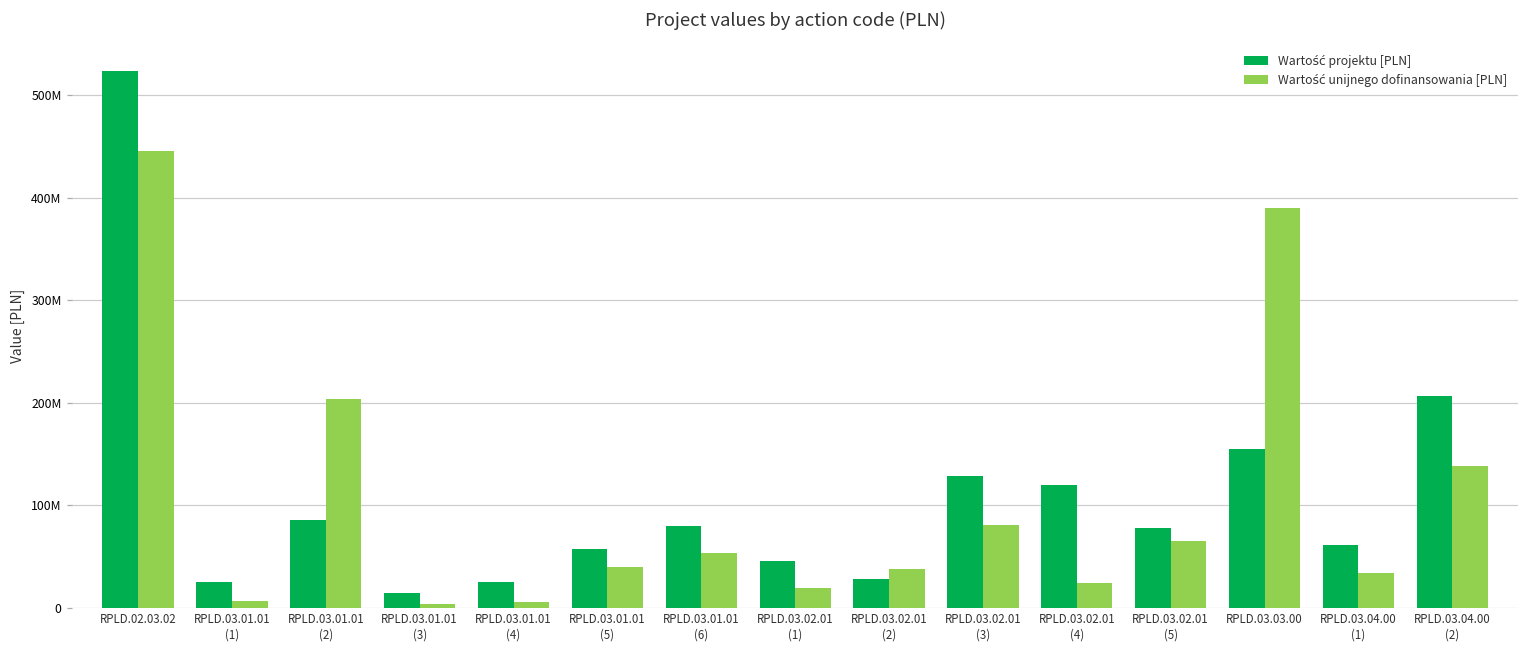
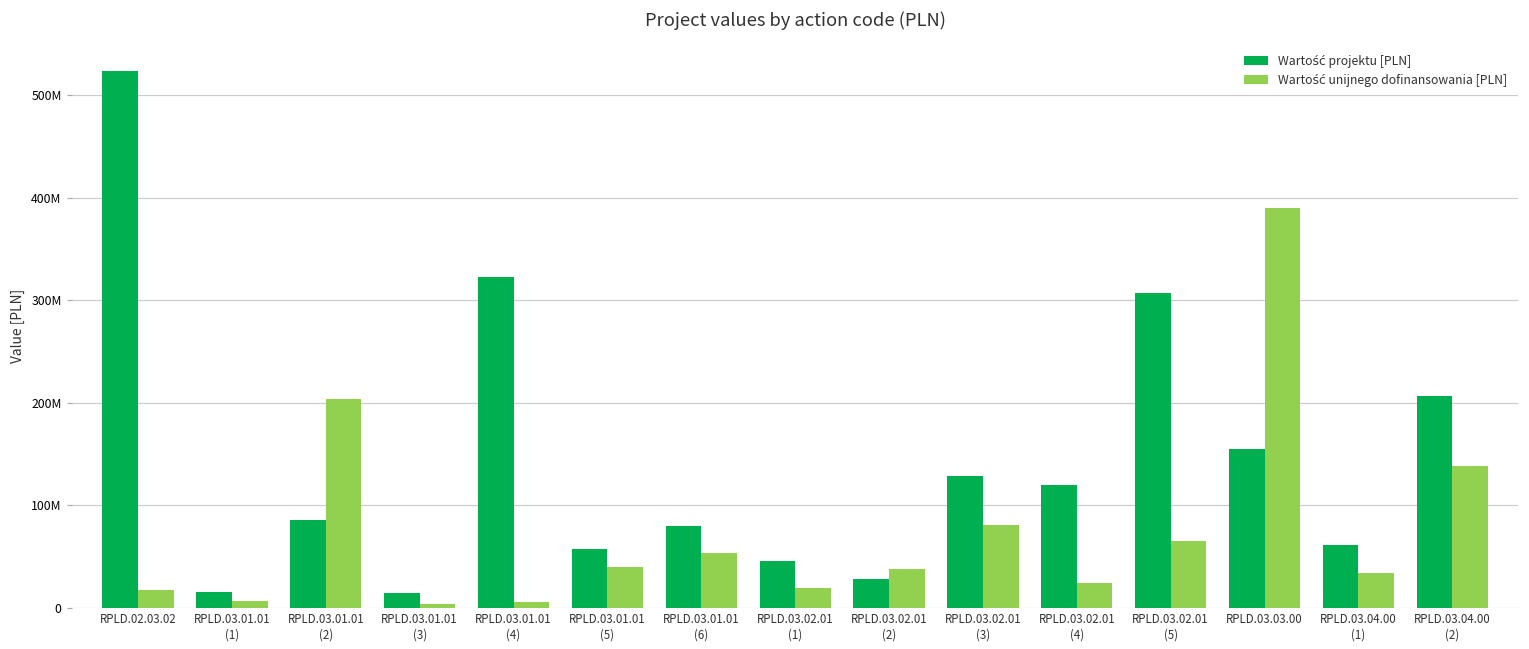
  {
    "Wartość projektu [PLN]": {
      "RPLD.02.03.02": 520000000,
-     "RPLD.03.01.01 (1)": 25000000,
+     "RPLD.03.01.01 (1)": 15000000,
      "RPLD.03.01.01 (2)": 90000000,
      "RPLD.03.01.01 (3)": 10000000,
-     "RPLD.03.01.01 (4)": 20000000,
+     "RPLD.03.01.01 (4)": 320000000,
      "RPLD.03.01.01 (5)": 60000000,
      "RPLD.03.01.01 (6)": 80000000,
      "RPLD.03.02.01 (1)": 50000000,
      "RPLD.03.02.01 (2)": 30000000,
      "RPLD.03.02.01 (3)": 130000000,
      "RPLD.03.02.01 (4)": 120000000,
-     "RPLD.03.02.01 (5)": 80000000,
+     "RPLD.03.02.01 (5)": 310000000,
      "RPLD.03.03.00": 150000000,
      "RPLD.03.04.00 (1)": 60000000,
      "RPLD.03.04.00 (2)": 210000000
    },
    "Wartość unijnego dofinansowania [PLN]": {
-     "RPLD.02.03.02": 450000000,
+     "RPLD.02.03.02": 20000000,
      "RPLD.03.01.01 (1)": 10000000,
      "RPLD.03.01.01 (2)": 200000000,
      "RPLD.03.01.01 (3)": 0,
      "RPLD.03.01.01 (4)": 10000000,
      "RPLD.03.01.01 (5)": 40000000,
      "RPLD.03.01.01 (6)": 50000000,
      "RPLD.03.02.01 (1)": 20000000,
      "RPLD.03.02.01 (2)": 40000000,
      "RPLD.03.02.01 (3)": 80000000,
      "RPLD.03.02.01 (4)": 20000000,
      "RPLD.03.02.01 (5)": 60000000,
      "RPLD.03.03.00": 390000000,
      "RPLD.03.04.00 (1)": 30000000,
      "RPLD.03.04.00 (2)": 140000000
    }
  }
